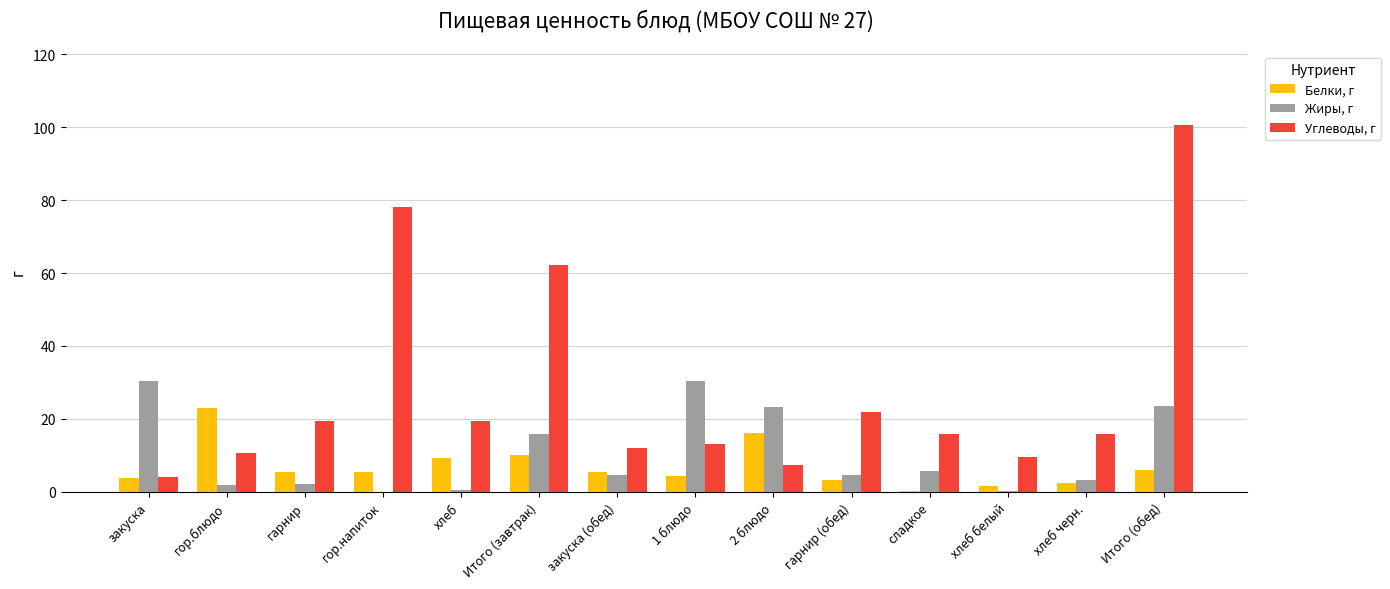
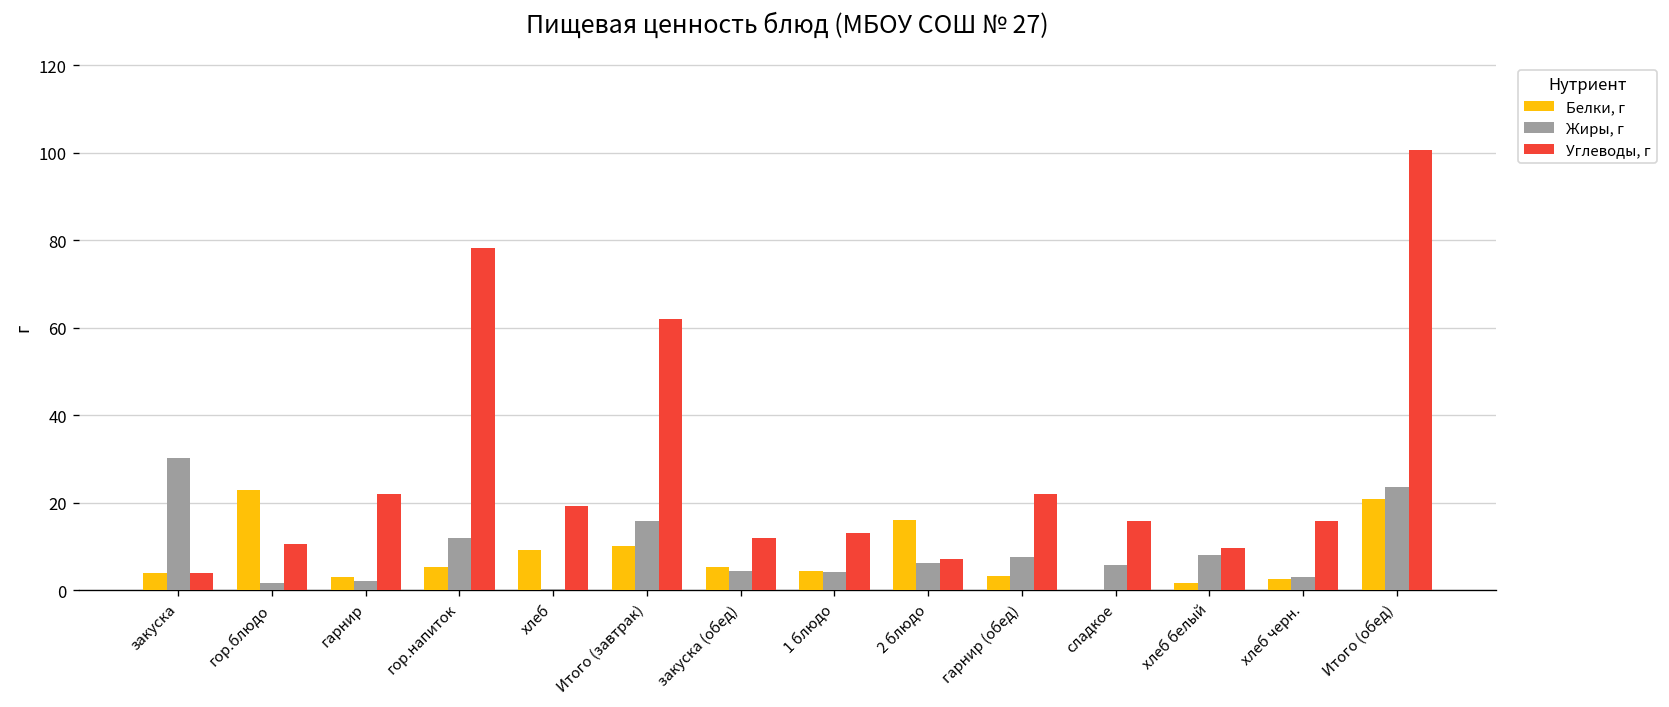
  {
    "Белки, г": {
      "закуска": 4,
      "гор.блюдо": 23,
-     "гарнир": 5,
+     "гарнир": 3,
      "гор.напиток": 5,
      "хлеб": 9,
      "Итого (завтрак)": 10,
      "закуска (обед)": 5,
      "1 блюдо": 4,
      "2 блюдо": 16,
      "гарнир (обед)": 3,
      "хлеб белый": 2,
      "хлеб черн.": 3,
-     "Итого (обед)": 6
+     "Итого (обед)": 21
    },
    "Жиры, г": {
      "закуска": 30,
      "гор.блюдо": 2,
      "гарнир": 2,
-     "гор.напиток": 0,
+     "гор.напиток": 12,
      "Итого (завтрак)": 16,
      "закуска (обед)": 5,
-     "1 блюдо": 30,
-     "2 блюдо": 23,
-     "гарнир (обед)": 5,
+     "1 блюдо": 4,
+     "2 блюдо": 6,
+     "гарнир (обед)": 8,
      "сладкое": 6,
-     "хлеб белый": 0,
+     "хлеб белый": 8,
      "хлеб черн.": 3,
      "Итого (обед)": 24
    },
    "Углеводы, г": {
      "закуска": 4,
      "гор.блюдо": 11,
-     "гарнир": 19,
+     "гарнир": 22,
      "гор.напиток": 78,
      "хлеб": 19,
      "Итого (завтрак)": 62,
      "закуска (обед)": 12,
      "1 блюдо": 13,
      "2 блюдо": 7,
      "гарнир (обед)": 22,
      "сладкое": 16,
      "хлеб белый": 10,
      "хлеб черн.": 16,
      "Итого (обед)": 101
    }
  }
